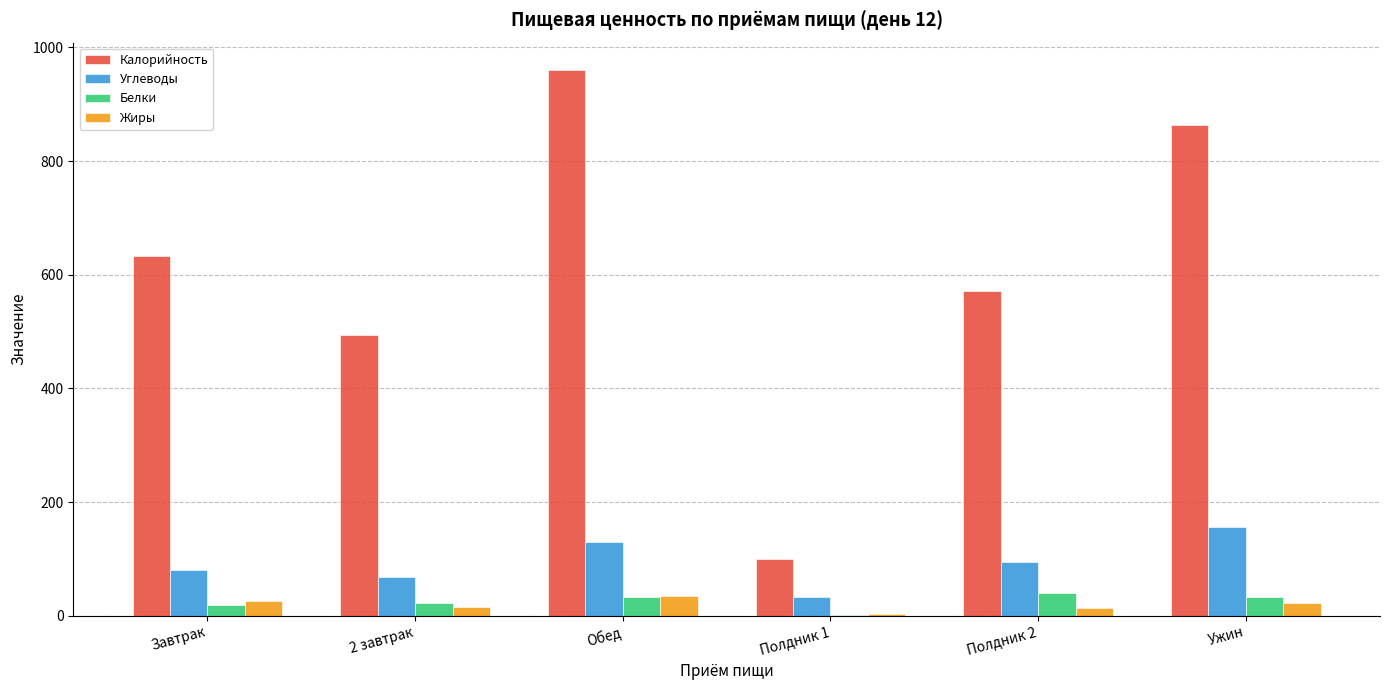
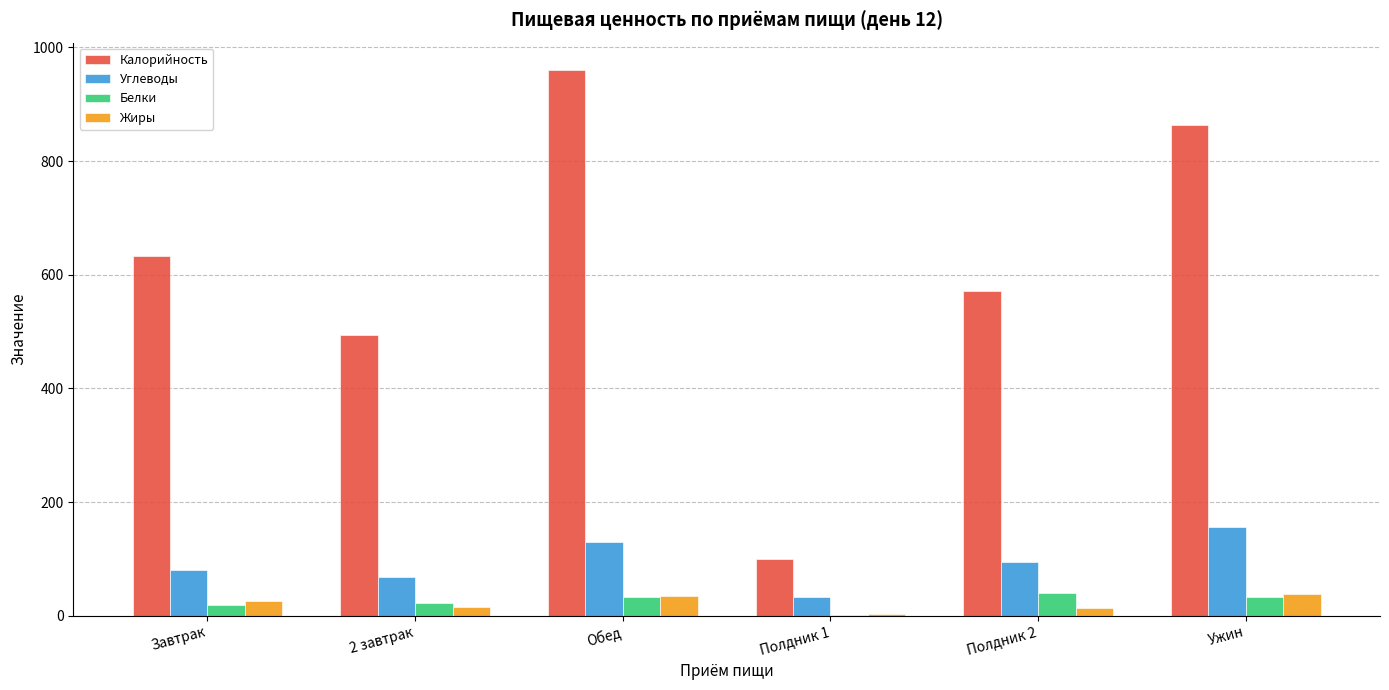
  {
    "Калорийность": {
      "Завтрак": 630,
      "2 завтрак": 490,
      "Обед": 960,
      "Полдник 1": 100,
      "Полдник 2": 570,
      "Ужин": 860
    },
    "Углеводы": {
      "Завтрак": 80,
      "2 завтрак": 70,
      "Обед": 130,
      "Полдник 1": 30,
      "Полдник 2": 100,
      "Ужин": 160
    },
    "Белки": {
      "Завтрак": 20,
      "2 завтрак": 20,
      "Обед": 30,
      "Полдник 2": 40,
      "Ужин": 30
    },
    "Жиры": {
      "Завтрак": 30,
      "2 завтрак": 20,
      "Обед": 30,
      "Полдник 2": 10,
-     "Ужин": 20
+     "Ужин": 40
    }
  }
